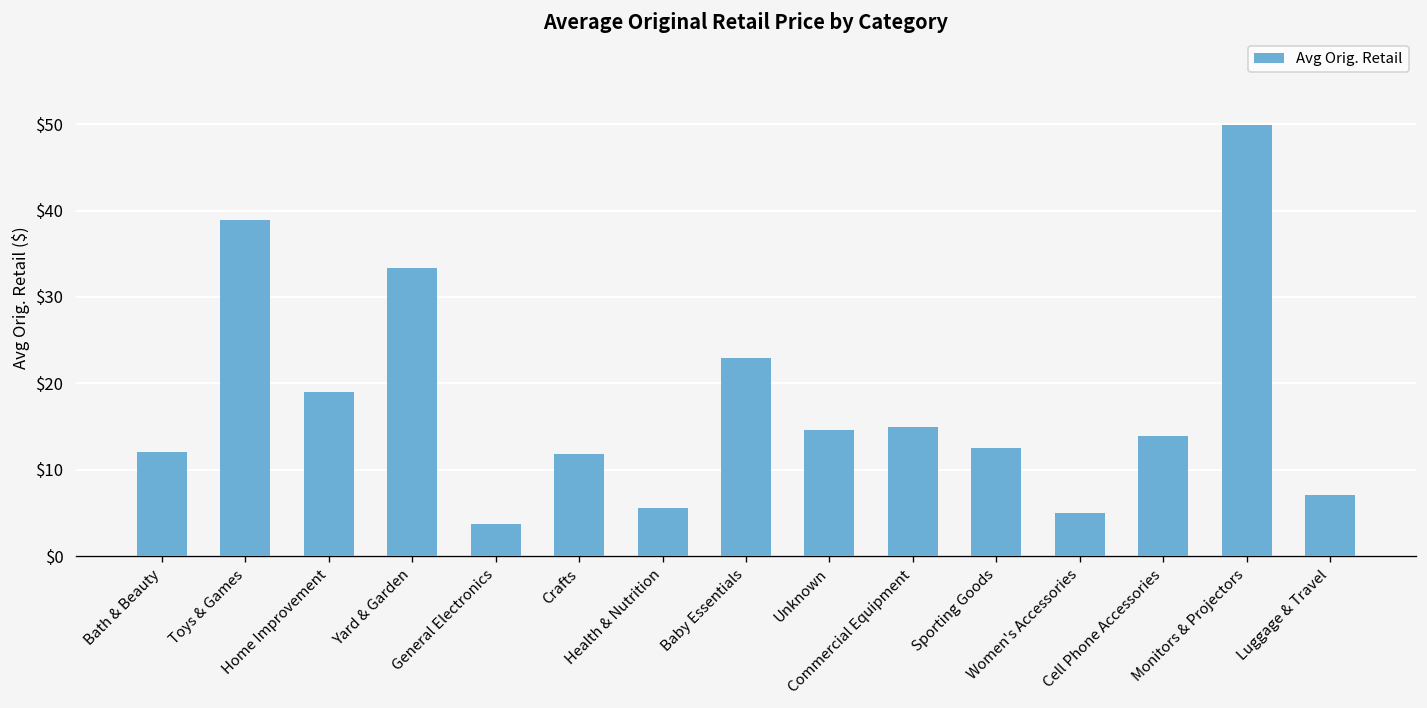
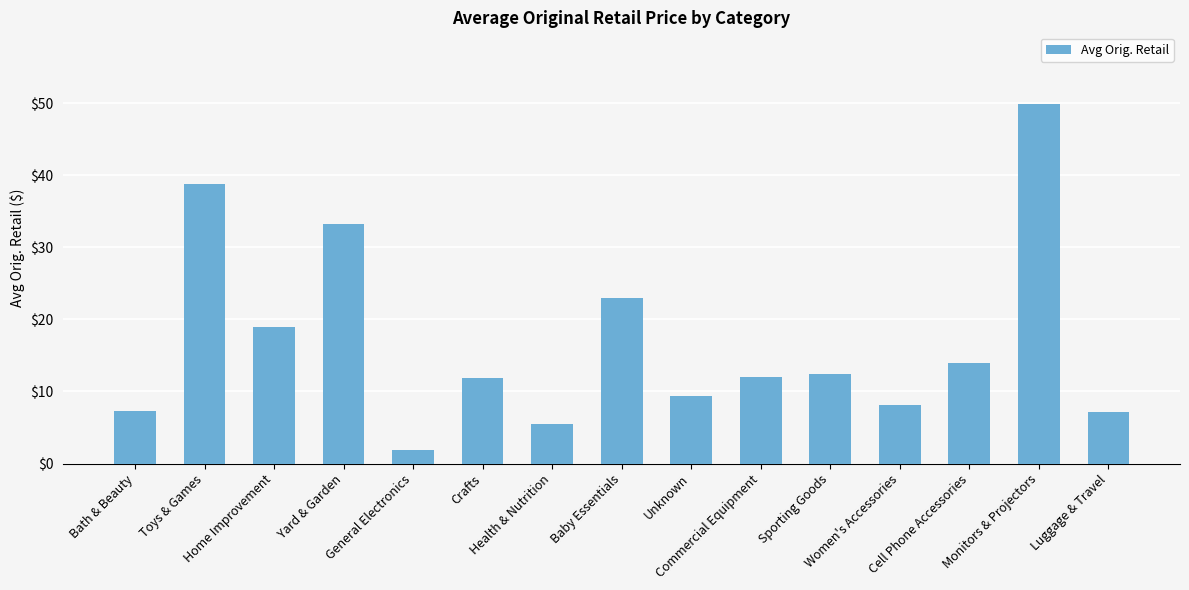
  {
-   "Bath & Beauty": "$12",
+   "Bath & Beauty": "$7",
    "Toys & Games": "$39",
    "Home Improvement": "$19",
    "Yard & Garden": "$33",
-   "General Electronics": "$4",
+   "General Electronics": "$2",
    "Crafts": "$12",
    "Health & Nutrition": "$6",
    "Baby Essentials": "$23",
-   "Unknown": "$15",
-   "Commercial Equipment": "$15",
+   "Unknown": "$9",
+   "Commercial Equipment": "$12",
    "Sporting Goods": "$12",
-   "Women's Accessories": "$5",
+   "Women's Accessories": "$8",
    "Cell Phone Accessories": "$14",
    "Monitors & Projectors": "$50",
    "Luggage & Travel": "$7"
  }
